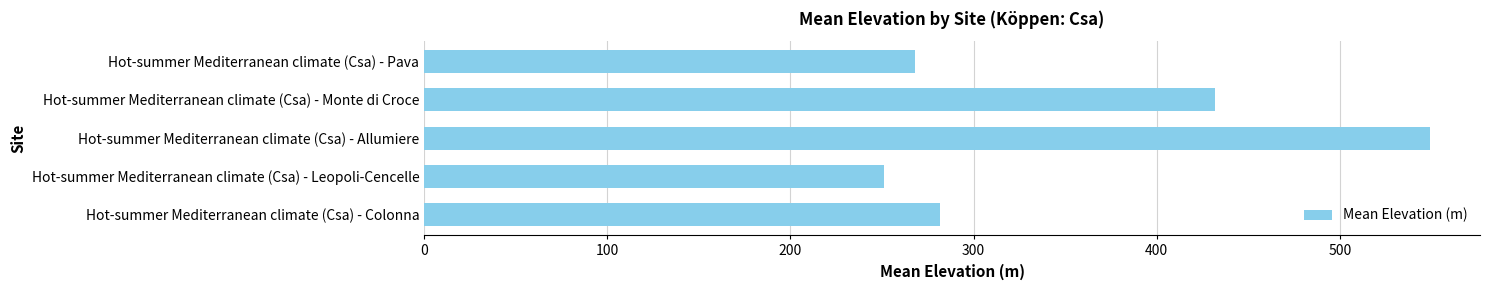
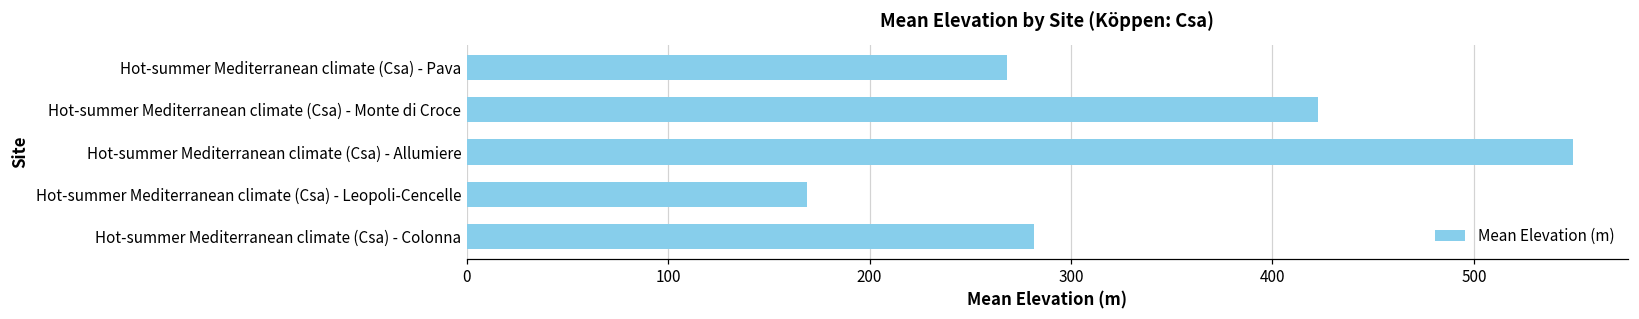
  {
    "Hot-summer Mediterranean climate (Csa) - Pava": 268,
-   "Hot-summer Mediterranean climate (Csa) - Monte di Croce": 432,
+   "Hot-summer Mediterranean climate (Csa) - Monte di Croce": 423,
    "Hot-summer Mediterranean climate (Csa) - Allumiere": 549,
-   "Hot-summer Mediterranean climate (Csa) - Leopoli-Cencelle": 251,
+   "Hot-summer Mediterranean climate (Csa) - Leopoli-Cencelle": 169,
    "Hot-summer Mediterranean climate (Csa) - Colonna": 282
  }
